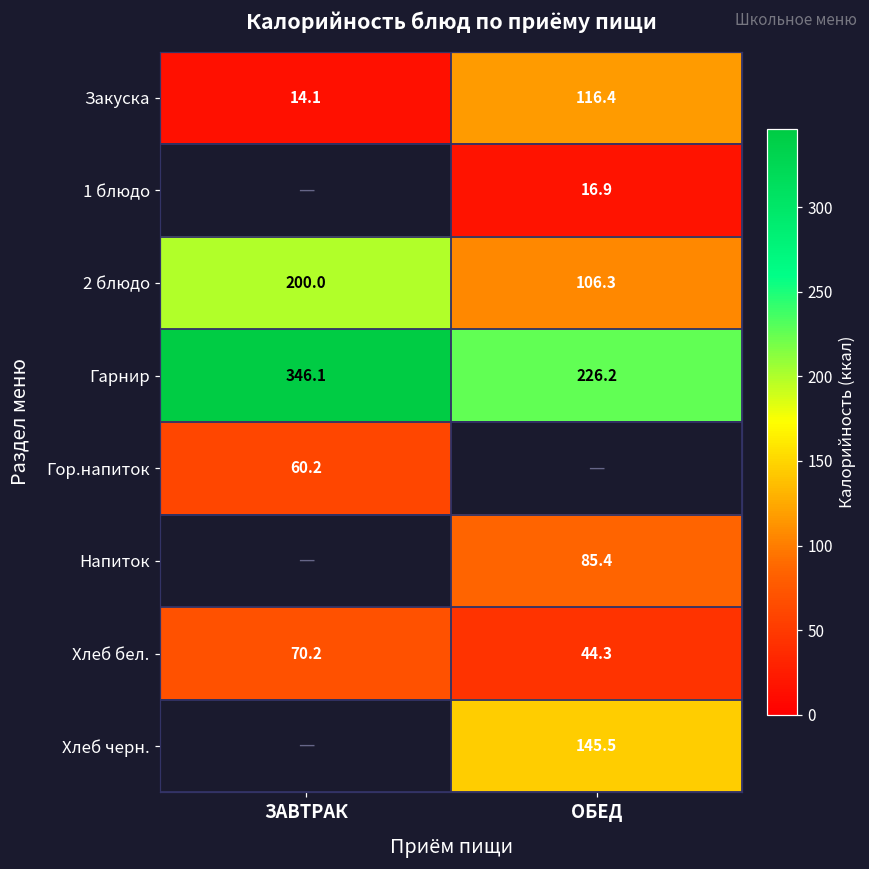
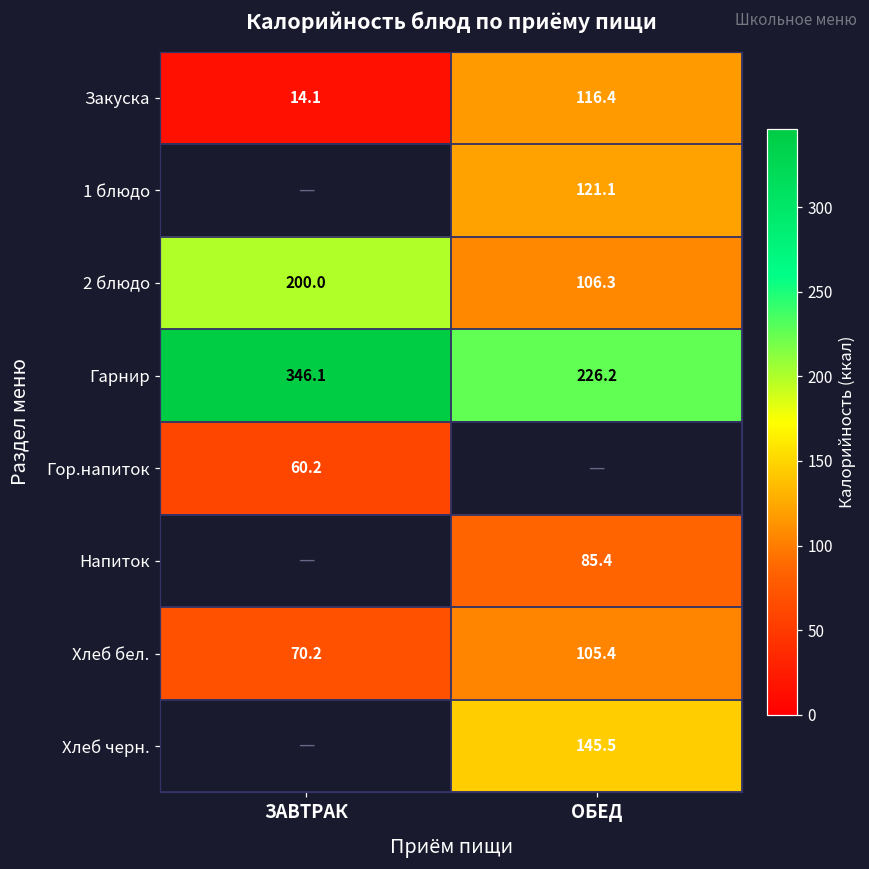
  {
    "Закуска": {
      "ЗАВТРАК": 14.1,
      "ОБЕД": 116.4
    },
    "1 блюдо": {
-     "ОБЕД": 16.9
+     "ОБЕД": 121.1
    },
    "2 блюдо": {
      "ЗАВТРАК": 200.0,
      "ОБЕД": 106.3
    },
    "Гарнир": {
      "ЗАВТРАК": 346.1,
      "ОБЕД": 226.2
    },
    "Гор.напиток": {
      "ЗАВТРАК": 60.2
    },
    "Напиток": {
      "ОБЕД": 85.4
    },
    "Хлеб бел.": {
      "ЗАВТРАК": 70.2,
-     "ОБЕД": 44.3
+     "ОБЕД": 105.4
    },
    "Хлеб черн.": {
      "ОБЕД": 145.5
    }
  }
